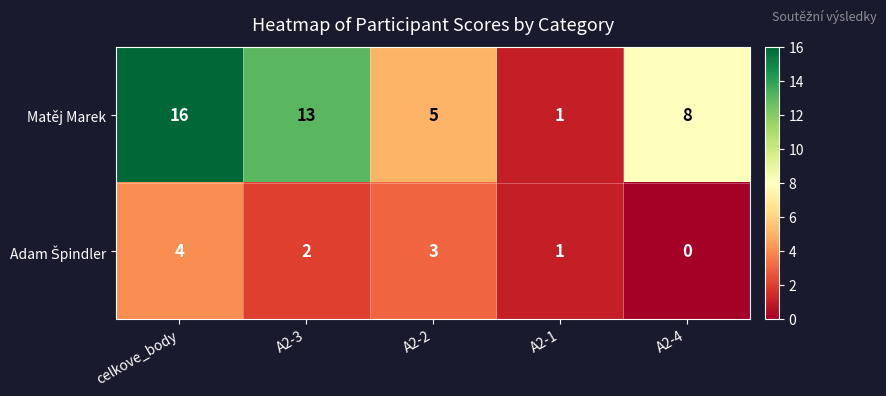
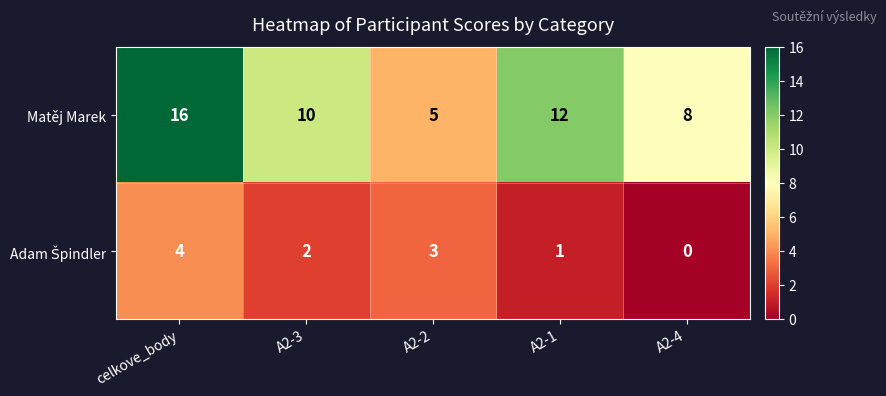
  {
    "Matěj Marek": {
      "celkove_body": 16,
-     "A2-3": 13,
+     "A2-3": 10,
      "A2-2": 5,
-     "A2-1": 1,
+     "A2-1": 12,
      "A2-4": 8
    },
    "Adam Špindler": {
      "celkove_body": 4,
      "A2-3": 2,
      "A2-2": 3,
      "A2-1": 1,
      "A2-4": 0
    }
  }
